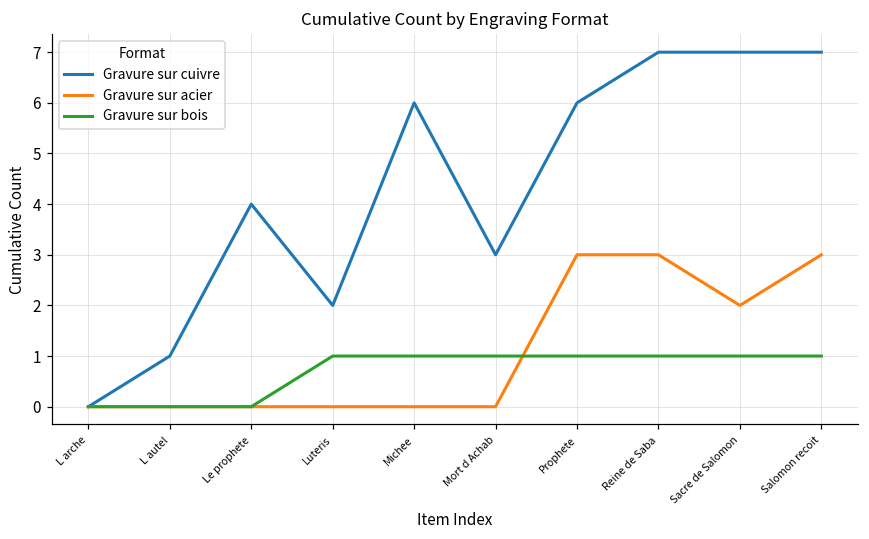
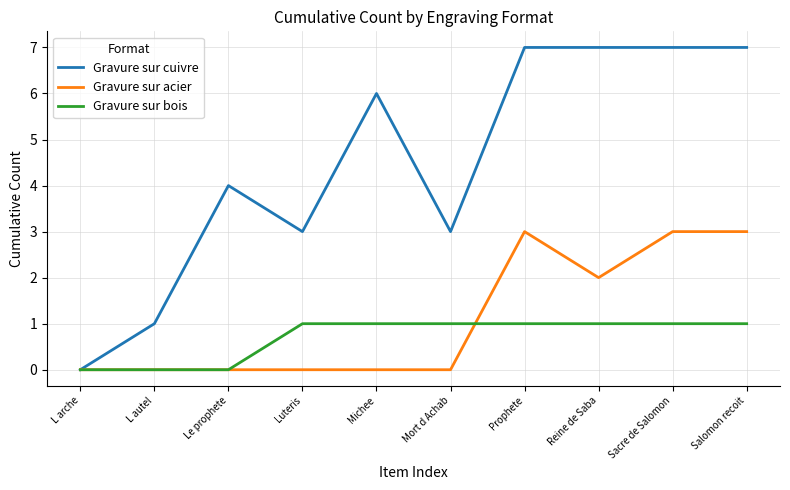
  {
    "Gravure sur cuivre": {
      "L autel": 1,
      "Le prophete": 4,
-     "Luteris": 2,
+     "Luteris": 3,
      "Michee": 6,
      "Mort d Achab": 3,
-     "Prophete": 6,
+     "Prophete": 7,
      "Reine de Saba": 7,
      "Sacre de Salomon": 7,
      "Salomon recoit": 7
    },
    "Gravure sur acier": {
      "Luteris": 0,
      "Michee": 0,
      "Mort d Achab": 0,
      "Prophete": 3,
-     "Reine de Saba": 3,
-     "Sacre de Salomon": 2,
+     "Reine de Saba": 2,
+     "Sacre de Salomon": 3,
      "Salomon recoit": 3
    },
    "Gravure sur bois": {
      "Luteris": 1,
      "Michee": 1,
      "Mort d Achab": 1,
      "Prophete": 1,
      "Reine de Saba": 1,
      "Sacre de Salomon": 1,
      "Salomon recoit": 1
    }
  }
